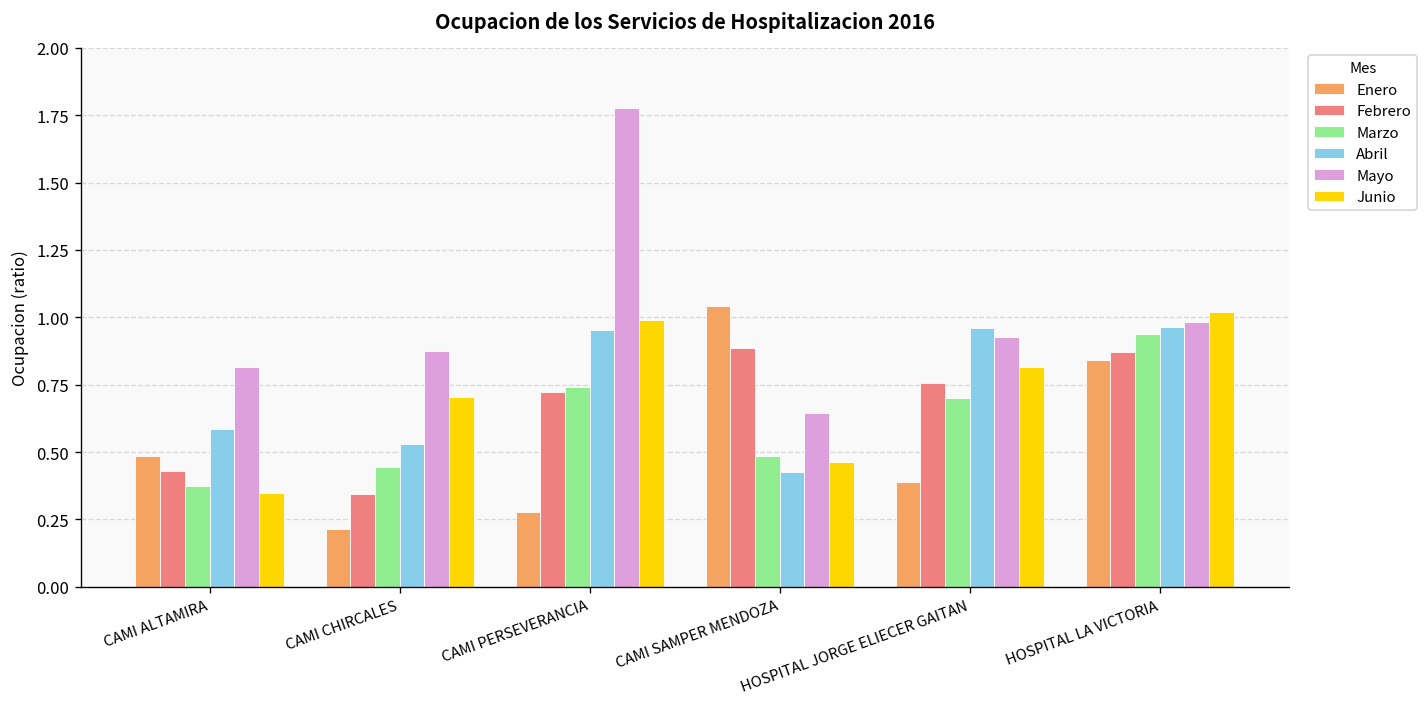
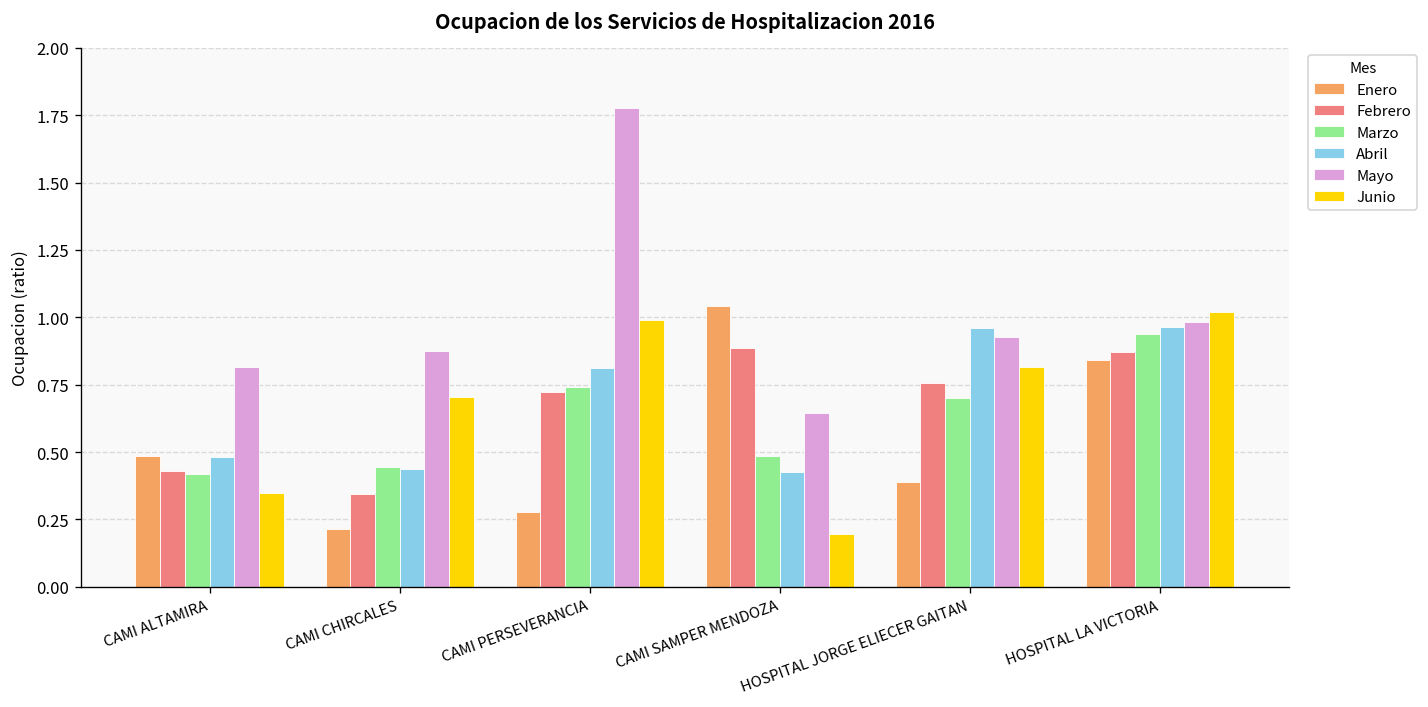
  {
    "Marzo": {
-     "CAMI ALTAMIRA": 0.37,
+     "CAMI ALTAMIRA": 0.42,
      "CAMI CHIRCALES": 0.44,
      "CAMI PERSEVERANCIA": 0.74,
      "CAMI SAMPER MENDOZA": 0.48,
      "HOSPITAL JORGE ELIECER GAITAN": 0.70,
      "HOSPITAL LA VICTORIA": 0.94
    },
    "Abril": {
-     "CAMI ALTAMIRA": 0.58,
-     "CAMI CHIRCALES": 0.53,
-     "CAMI PERSEVERANCIA": 0.95,
+     "CAMI ALTAMIRA": 0.48,
+     "CAMI CHIRCALES": 0.44,
+     "CAMI PERSEVERANCIA": 0.81,
      "CAMI SAMPER MENDOZA": 0.43,
      "HOSPITAL JORGE ELIECER GAITAN": 0.96,
      "HOSPITAL LA VICTORIA": 0.96
    },
    "Mayo": {
      "CAMI ALTAMIRA": 0.81,
      "CAMI CHIRCALES": 0.87,
      "CAMI PERSEVERANCIA": 1.78,
      "CAMI SAMPER MENDOZA": 0.64,
      "HOSPITAL JORGE ELIECER GAITAN": 0.93,
      "HOSPITAL LA VICTORIA": 0.98
    },
    "Junio": {
      "CAMI ALTAMIRA": 0.35,
      "CAMI CHIRCALES": 0.70,
      "CAMI PERSEVERANCIA": 0.99,
-     "CAMI SAMPER MENDOZA": 0.46,
+     "CAMI SAMPER MENDOZA": 0.19,
      "HOSPITAL JORGE ELIECER GAITAN": 0.82,
      "HOSPITAL LA VICTORIA": 1.02
    }
  }
